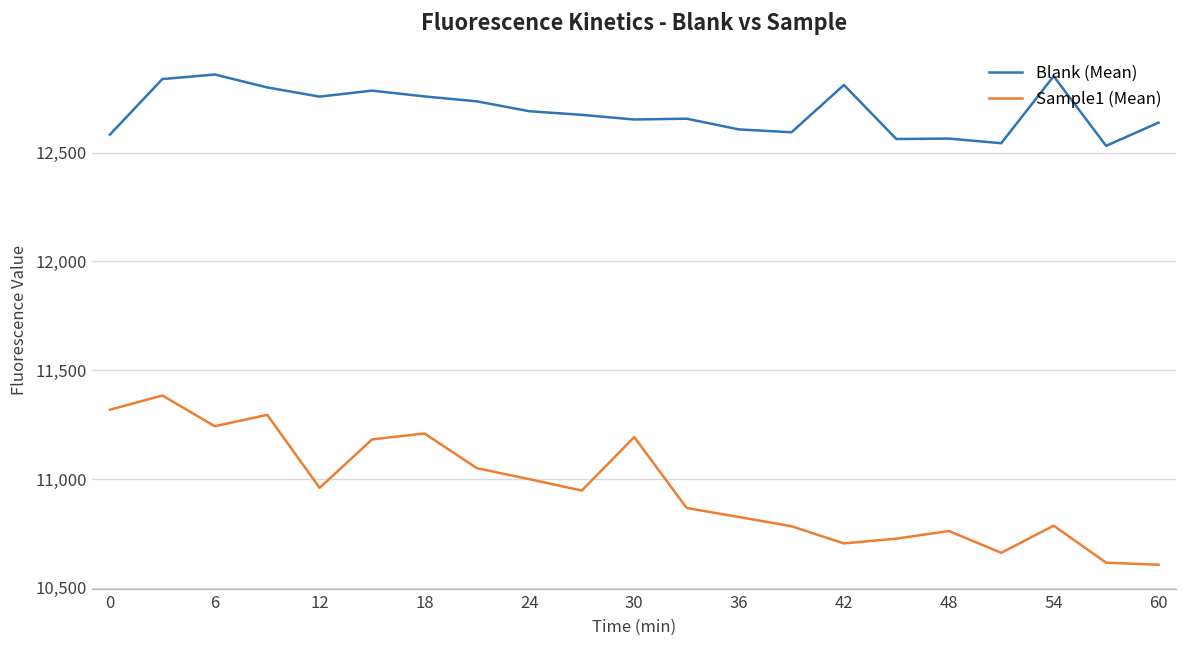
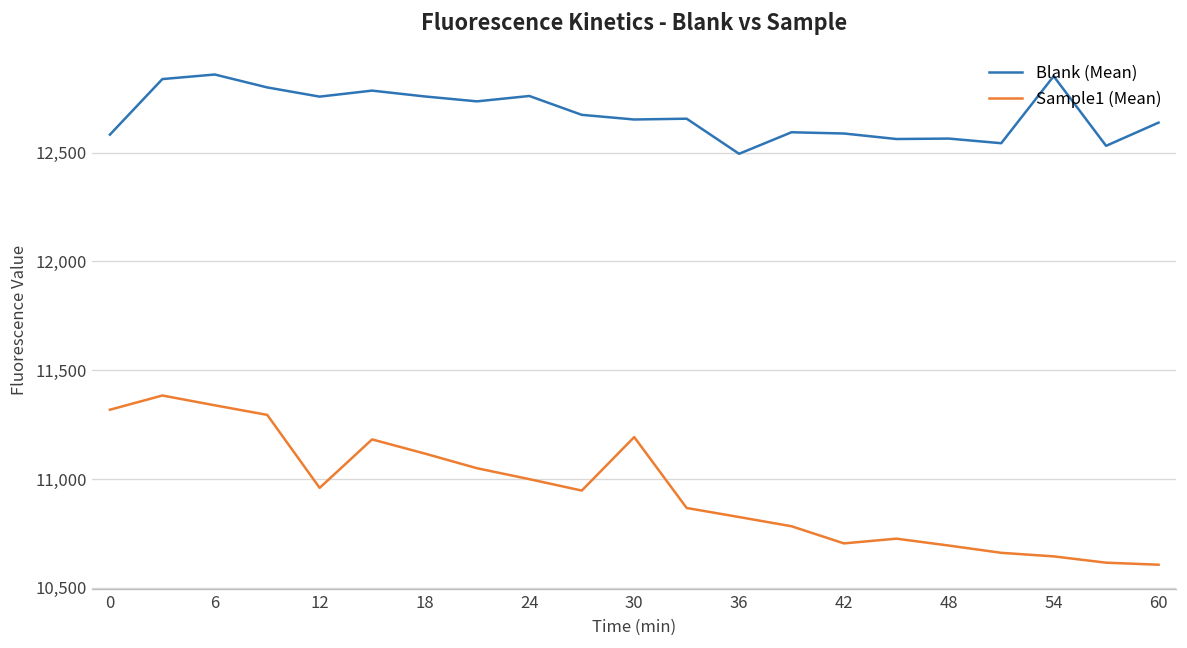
  {
    "Blank (Mean)": {
      "0": "12,580",
      "6": "12,860",
      "12": "12,760",
      "18": "12,760",
-     "24": "12,690",
+     "24": "12,760",
      "30": "12,650",
-     "36": "12,610",
-     "42": "12,810",
+     "36": "12,490",
+     "42": "12,590",
      "48": "12,560",
      "54": "12,850",
      "60": "12,640"
    },
    "Sample1 (Mean)": {
      "0": "11,320",
-     "6": "11,240",
+     "6": "11,340",
      "12": "10,960",
-     "18": "11,210",
+     "18": "11,120",
      "24": "11,000",
      "30": "11,190",
      "36": "10,830",
      "42": "10,700",
-     "48": "10,760",
-     "54": "10,790",
+     "48": "10,690",
+     "54": "10,640",
      "60": "10,610"
    }
  }
